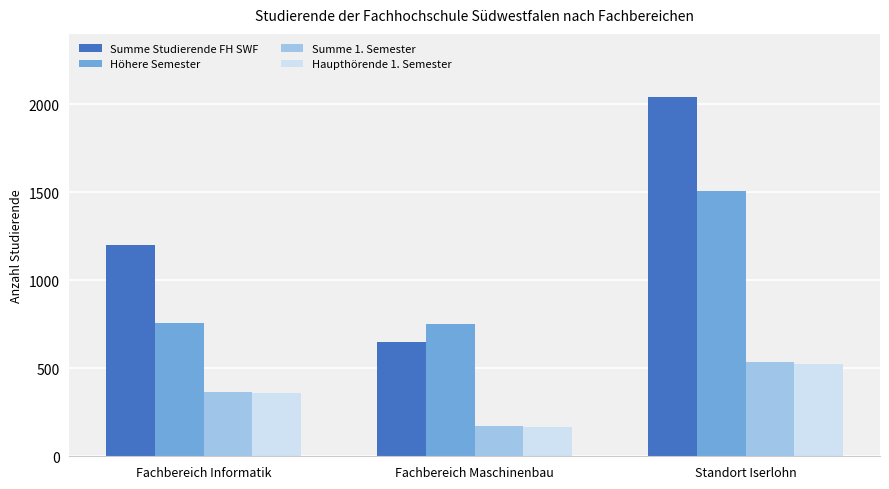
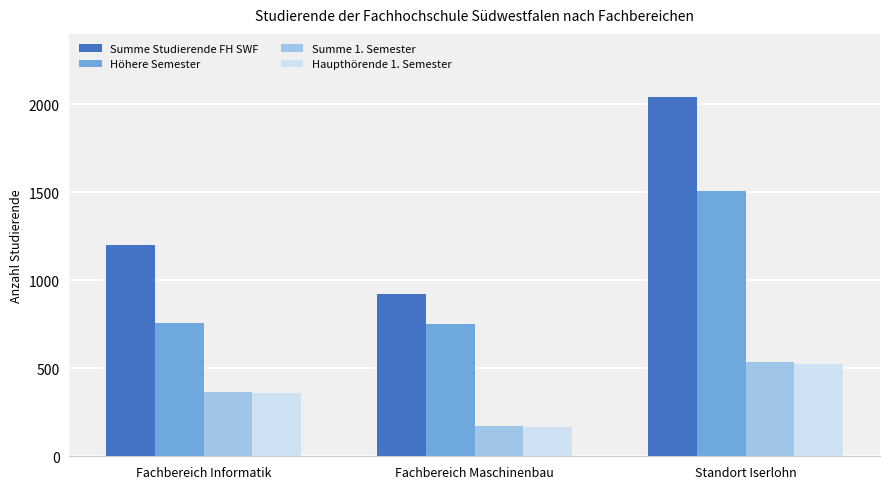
  {
    "Summe Studierende FH SWF": {
      "Fachbereich Informatik": 1200,
-     "Fachbereich Maschinenbau": 650,
+     "Fachbereich Maschinenbau": 920,
      "Standort Iserlohn": 2040
    }
  }
